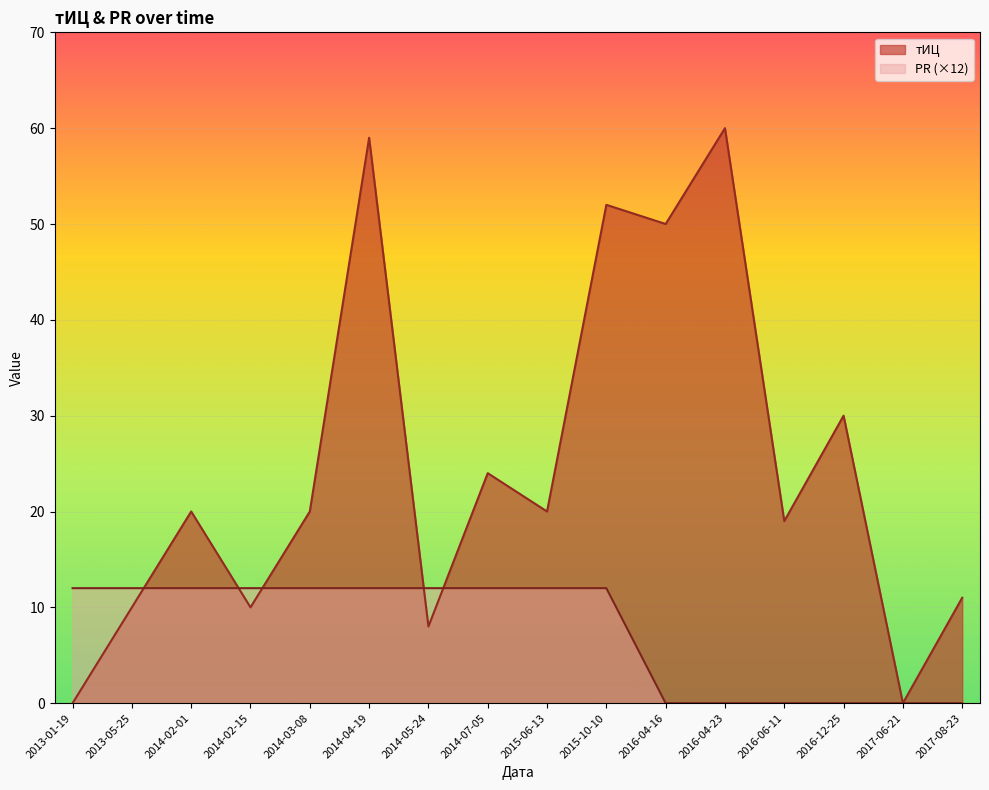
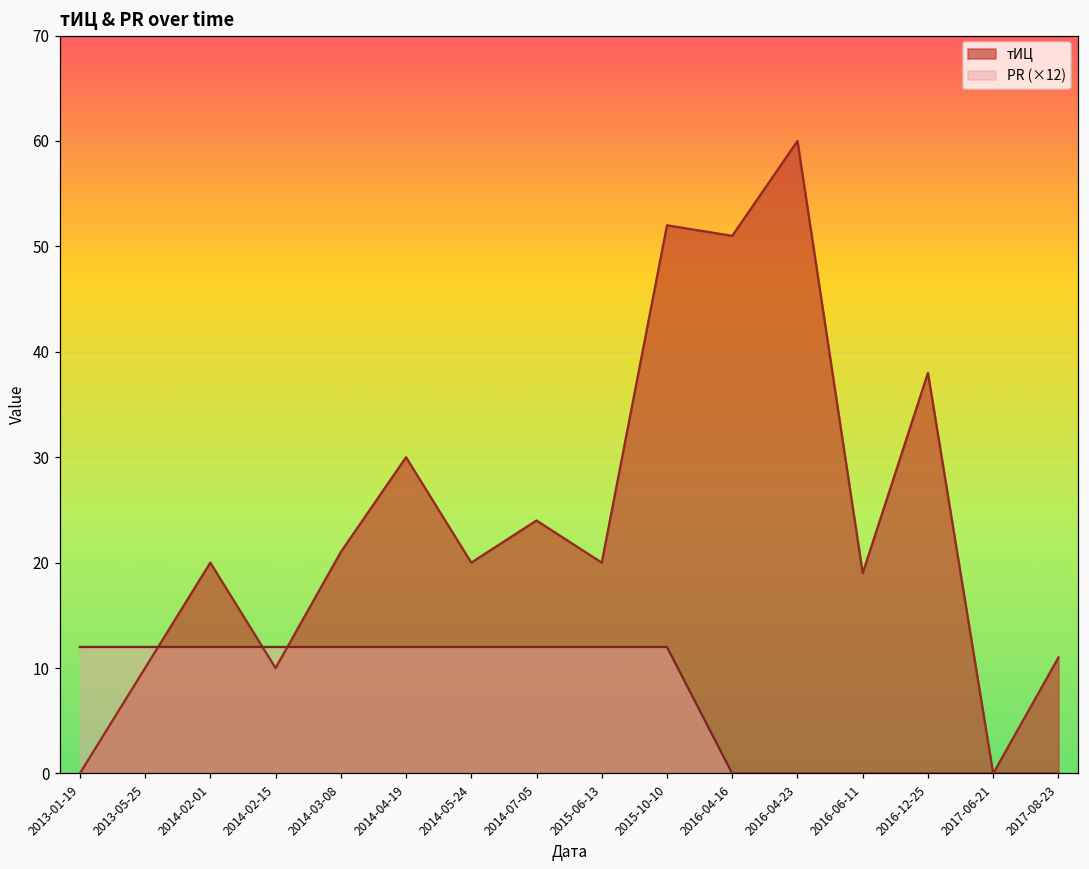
  {
    "тИЦ": {
      "2013-01-19": 0,
      "2013-05-25": 10,
      "2014-02-01": 20,
      "2014-02-15": 10,
-     "2014-03-08": 20,
-     "2014-04-19": 59,
-     "2014-05-24": 8,
+     "2014-03-08": 21,
+     "2014-04-19": 30,
+     "2014-05-24": 20,
      "2014-07-05": 24,
      "2015-06-13": 20,
      "2015-10-10": 52,
-     "2016-04-16": 50,
+     "2016-04-16": 51,
      "2016-04-23": 60,
      "2016-06-11": 19,
-     "2016-12-25": 30,
+     "2016-12-25": 38,
      "2017-08-23": 11
    },
    "PR (×12)": {
      "2013-01-19": 12,
      "2013-05-25": 12,
      "2014-02-01": 12,
      "2014-02-15": 12,
      "2014-03-08": 12,
      "2014-04-19": 12,
      "2014-05-24": 12,
      "2014-07-05": 12,
      "2015-06-13": 12,
      "2015-10-10": 12,
      "2016-04-16": 0,
      "2016-04-23": 0,
      "2016-06-11": 0,
      "2016-12-25": 0,
      "2017-08-23": 0
    }
  }
